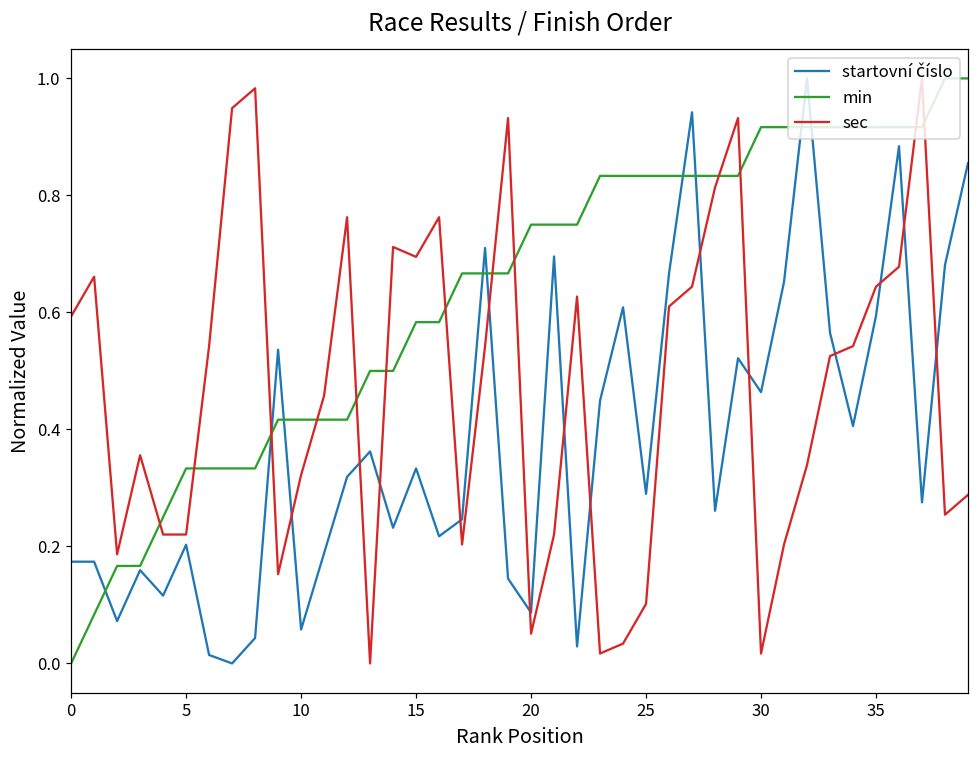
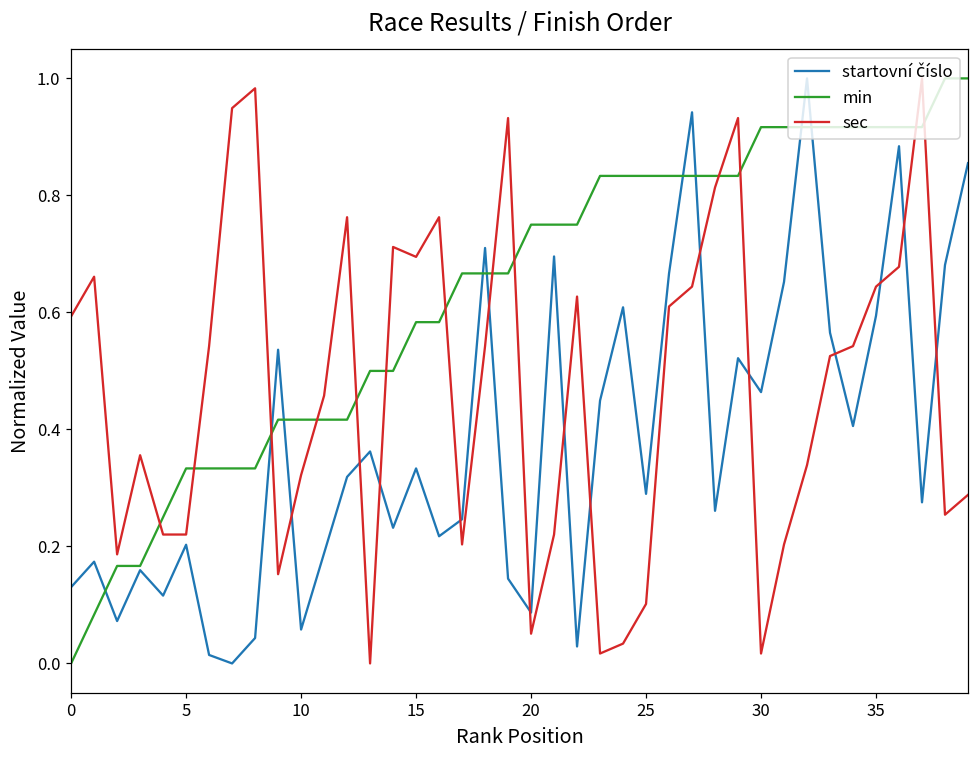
  {
    "startovní číslo": {
-     "0": 0.17
+     "0": 0.13
    },
    "min": {
      "0": 0.00
    },
    "sec": {
      "0": 0.59
    }
  }
